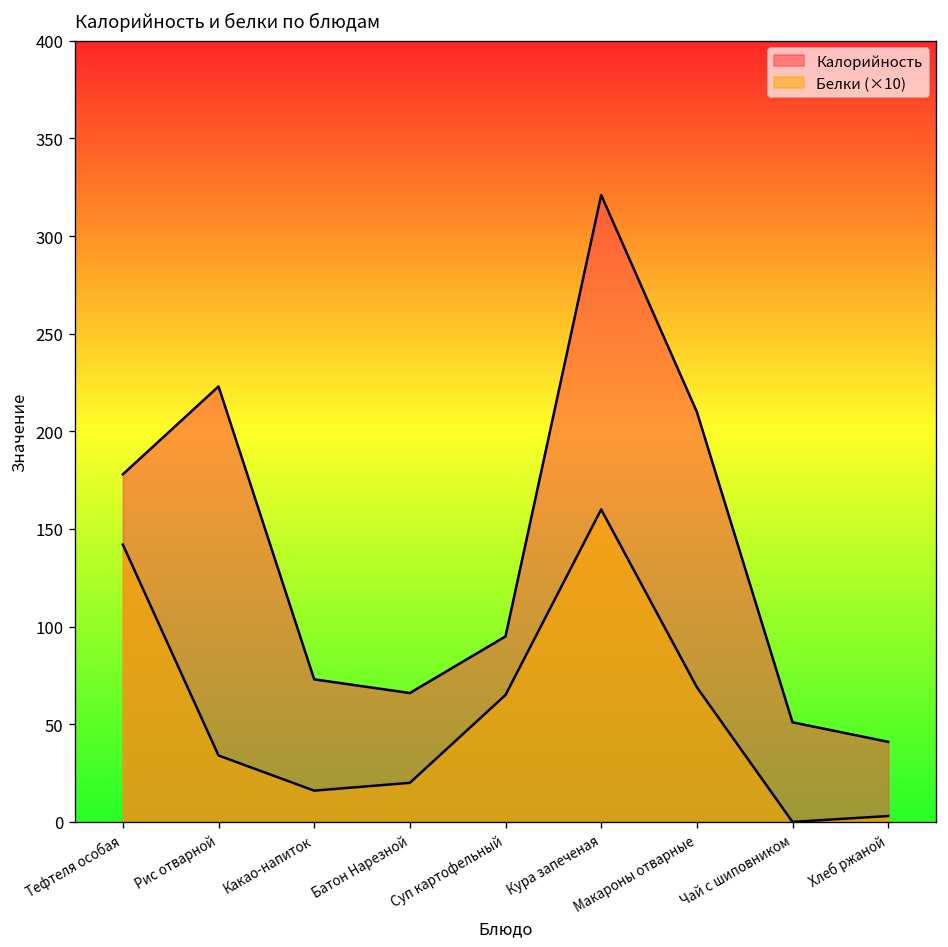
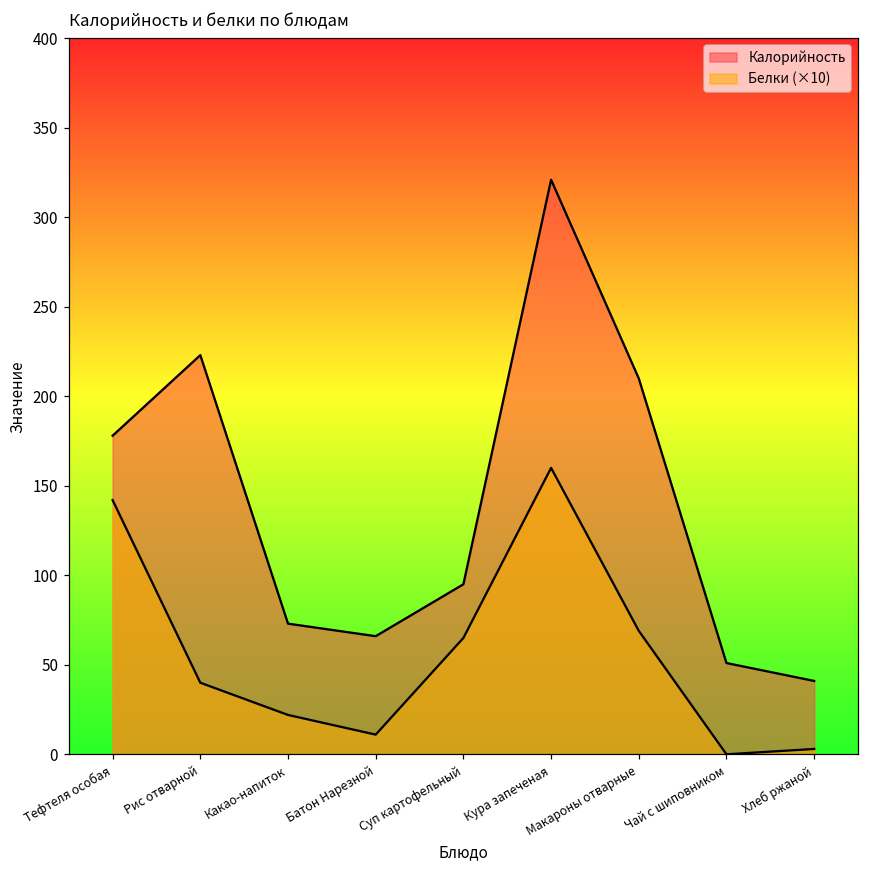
  {
    "Калорийность": {
      "Тефтеля особая": 178,
      "Рис отварной": 223,
      "Какао-напиток": 73,
      "Батон Нарезной": 66,
      "Суп картофельный": 95,
      "Кура запеченая": 321,
      "Макароны отварные": 210,
      "Чай с шиповником": 51,
      "Хлеб ржаной": 41
    },
    "Белки (×10)": {
      "Тефтеля особая": 142,
-     "Рис отварной": 34,
-     "Какао-напиток": 16,
-     "Батон Нарезной": 20,
+     "Рис отварной": 40,
+     "Какао-напиток": 22,
+     "Батон Нарезной": 11,
      "Суп картофельный": 65,
      "Кура запеченая": 160,
      "Макароны отварные": 69,
      "Чай с шиповником": 0,
      "Хлеб ржаной": 3
    }
  }
